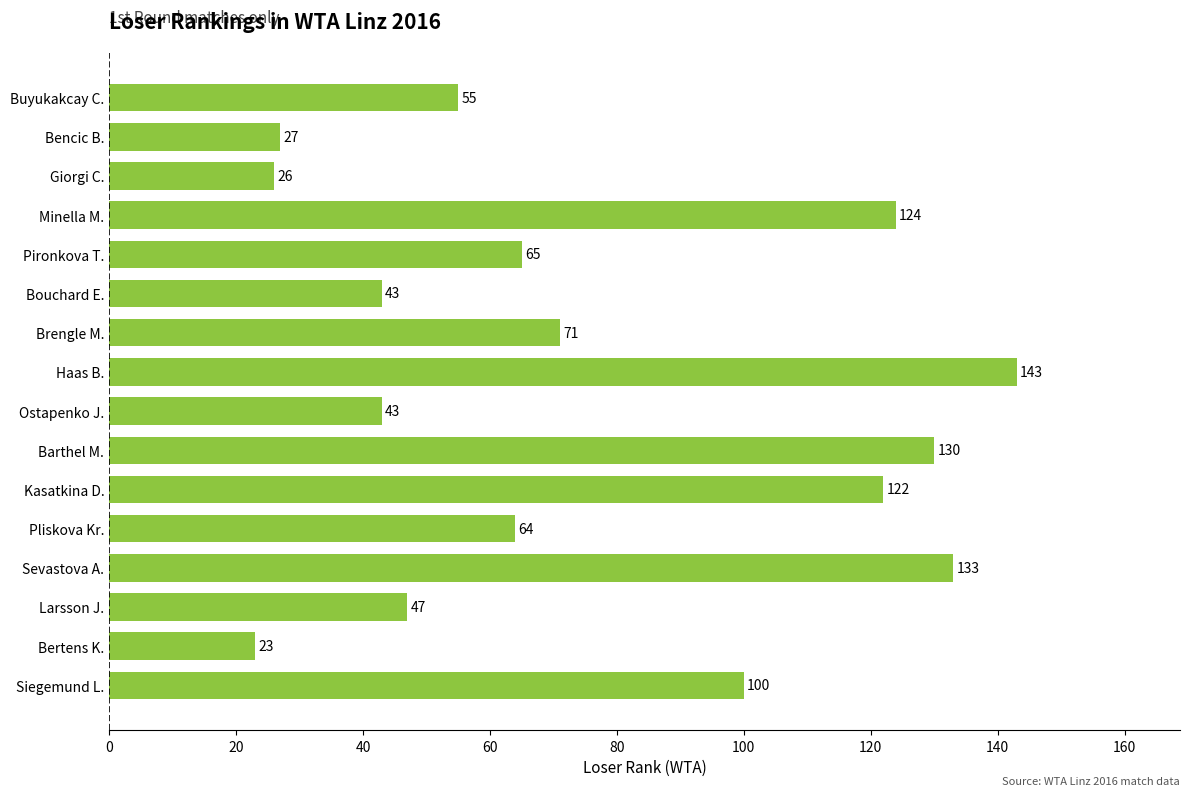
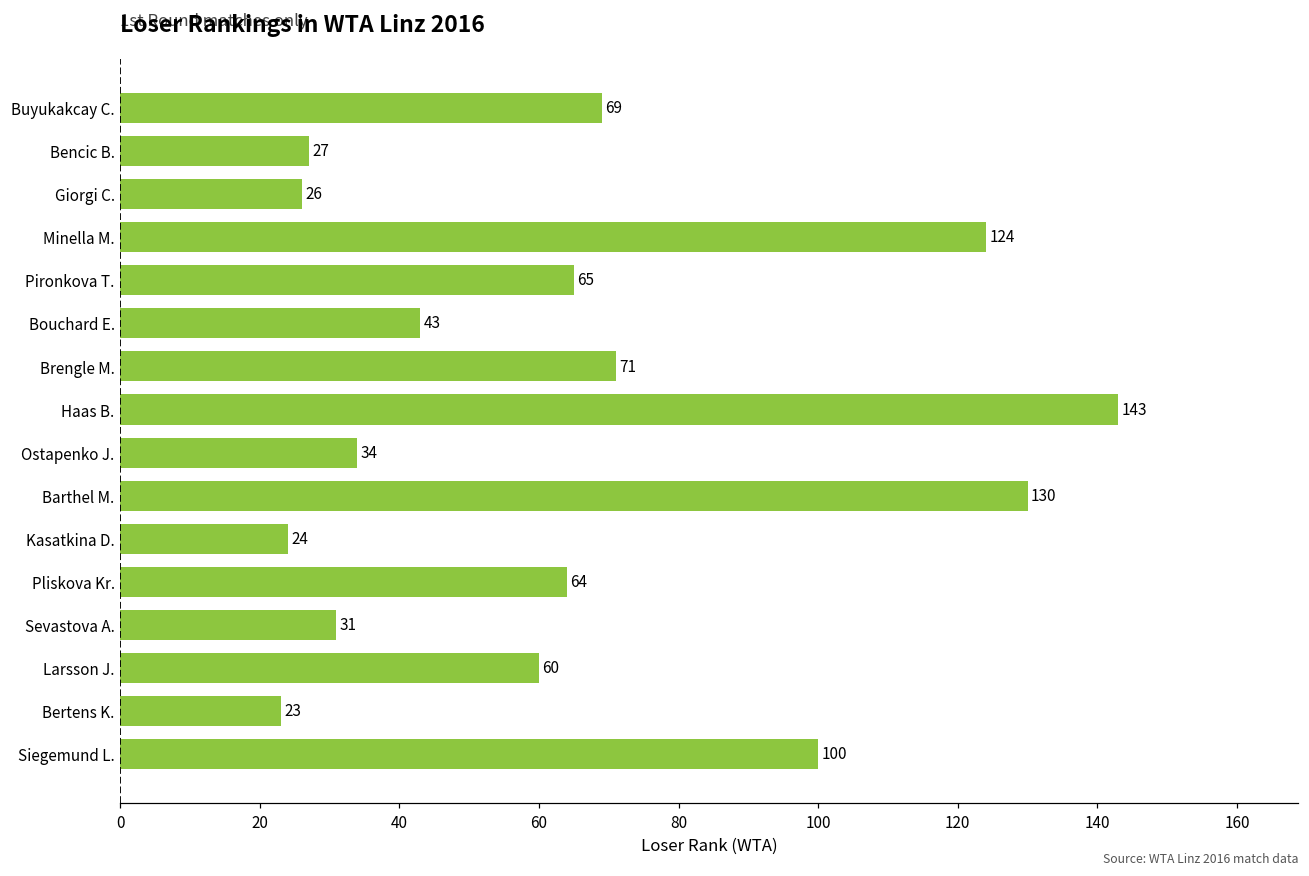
  {
-   "Buyukakcay C.": 55,
+   "Buyukakcay C.": 69,
    "Bencic B.": 27,
    "Giorgi C.": 26,
    "Minella M.": 124,
    "Pironkova T.": 65,
    "Bouchard E.": 43,
    "Brengle M.": 71,
    "Haas B.": 143,
-   "Ostapenko J.": 43,
+   "Ostapenko J.": 34,
    "Barthel M.": 130,
-   "Kasatkina D.": 122,
+   "Kasatkina D.": 24,
    "Pliskova Kr.": 64,
-   "Sevastova A.": 133,
-   "Larsson J.": 47,
+   "Sevastova A.": 31,
+   "Larsson J.": 60,
    "Bertens K.": 23,
    "Siegemund L.": 100
  }
